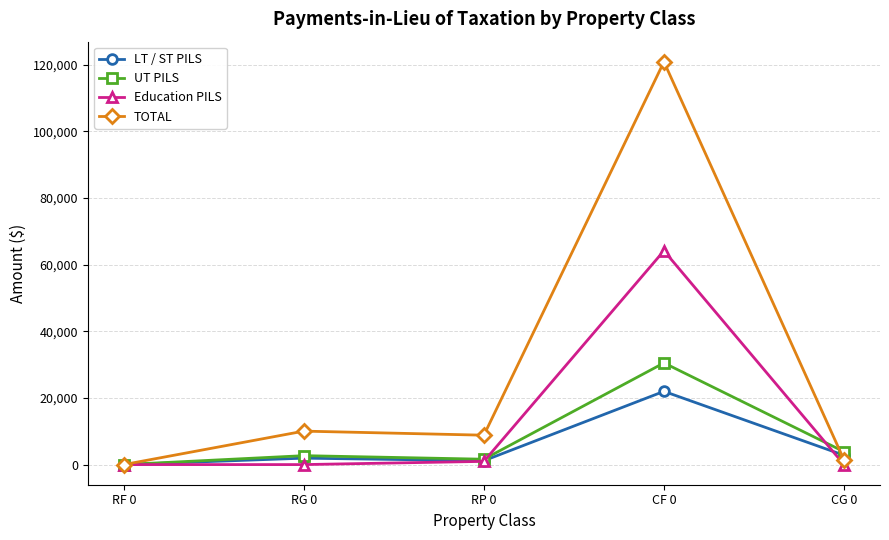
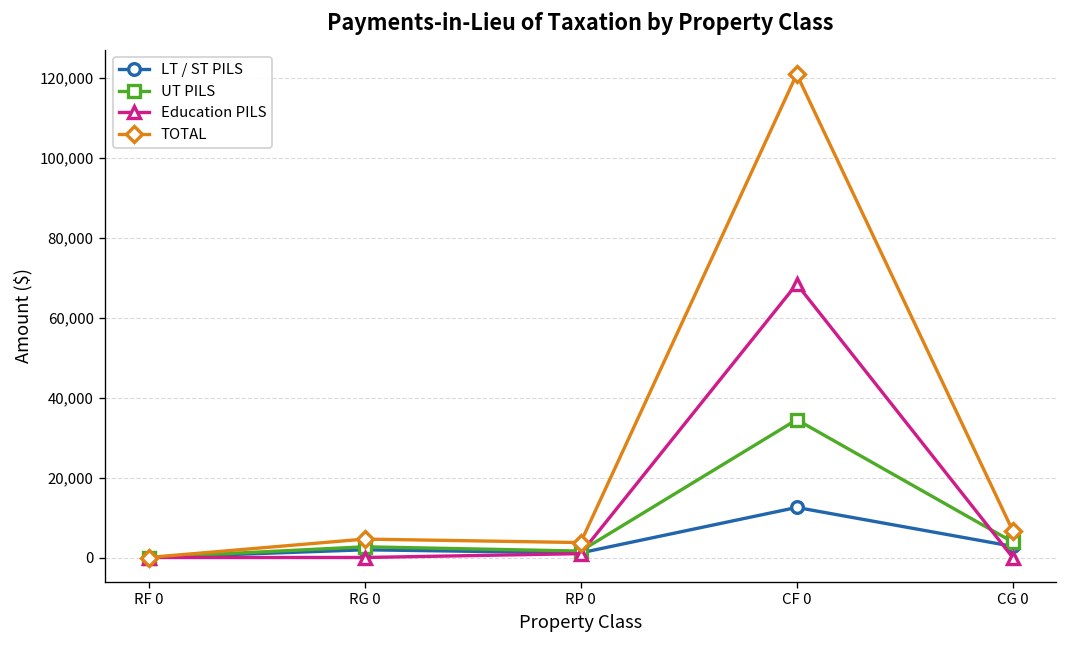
  {
    "LT / ST PILS": {
-     "CF 0": "22,000",
+     "CF 0": "13,000",
      "CG 0": "3,000"
    },
    "UT PILS": {
-     "CF 0": "31,000",
+     "CF 0": "34,000",
      "CG 0": "4,000"
    },
    "Education PILS": {
      "RG 0": "0",
-     "CF 0": "64,000",
+     "CF 0": "68,000",
      "CG 0": "0"
    },
    "TOTAL": {
-     "RG 0": "10,000",
-     "RP 0": "9,000",
+     "RG 0": "5,000",
+     "RP 0": "4,000",
      "CF 0": "121,000",
-     "CG 0": "1,000"
+     "CG 0": "7,000"
    }
  }
